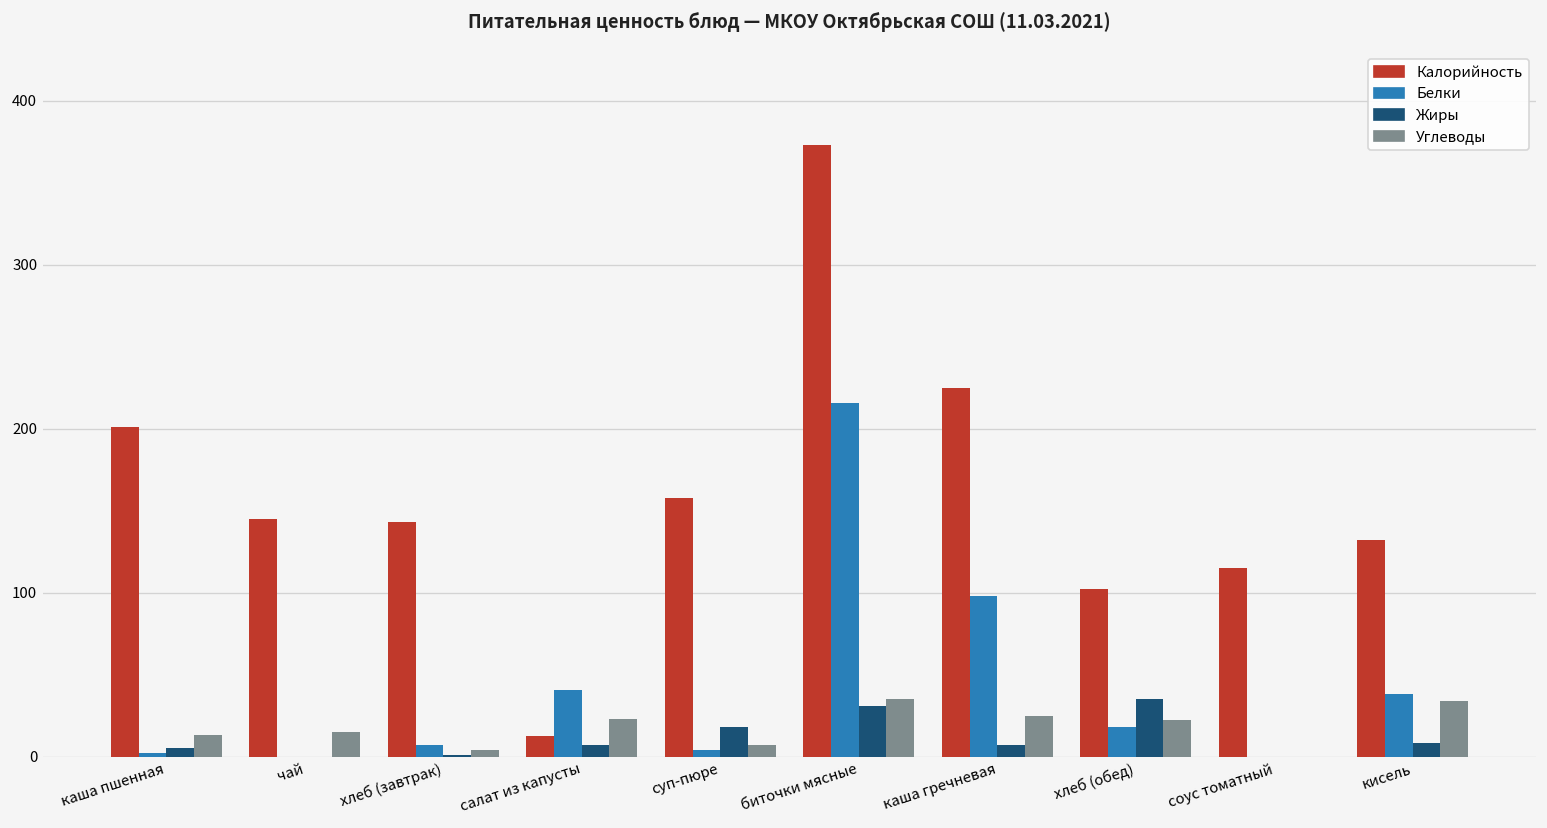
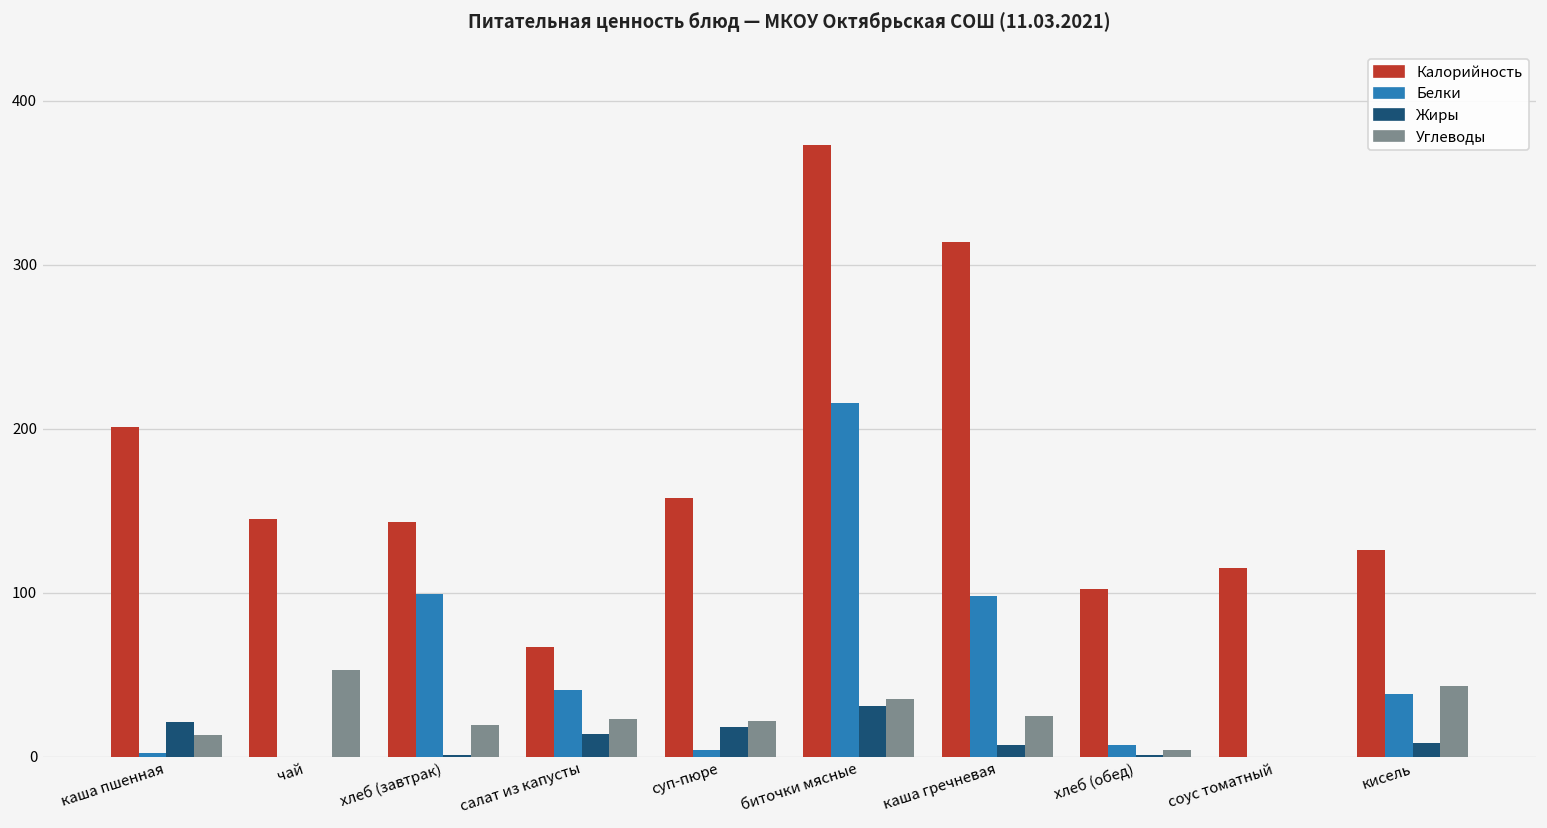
  {
    "Калорийность": {
      "каша пшенная": 201,
      "чай": 145,
      "хлеб (завтрак)": 143,
-     "салат из капусты": 13,
+     "салат из капусты": 67,
      "суп-пюре": 158,
      "биточки мясные": 373,
-     "каша гречневая": 225,
+     "каша гречневая": 314,
      "хлеб (обед)": 102,
      "соус томатный": 115,
-     "кисель": 132
+     "кисель": 126
    },
    "Белки": {
      "каша пшенная": 2,
      "чай": 0,
-     "хлеб (завтрак)": 7,
+     "хлеб (завтрак)": 99,
      "салат из капусты": 41,
      "суп-пюре": 4,
      "биточки мясные": 216,
      "каша гречневая": 98,
-     "хлеб (обед)": 18,
+     "хлеб (обед)": 7,
      "соус томатный": 0,
      "кисель": 38
    },
    "Жиры": {
-     "каша пшенная": 5,
+     "каша пшенная": 21,
      "чай": 0,
-     "салат из капусты": 7,
+     "салат из капусты": 14,
      "суп-пюре": 18,
      "биточки мясные": 31,
      "каша гречневая": 7,
-     "хлеб (обед)": 35,
+     "хлеб (обед)": 1,
      "соус томатный": 0,
      "кисель": 8
    },
    "Углеводы": {
      "каша пшенная": 13,
-     "чай": 15,
-     "хлеб (завтрак)": 4,
+     "чай": 53,
+     "хлеб (завтрак)": 19,
      "салат из капусты": 23,
-     "суп-пюре": 7,
+     "суп-пюре": 21,
      "биточки мясные": 35,
      "каша гречневая": 25,
-     "хлеб (обед)": 23,
+     "хлеб (обед)": 4,
      "соус томатный": 0,
-     "кисель": 34
+     "кисель": 43
    }
  }
